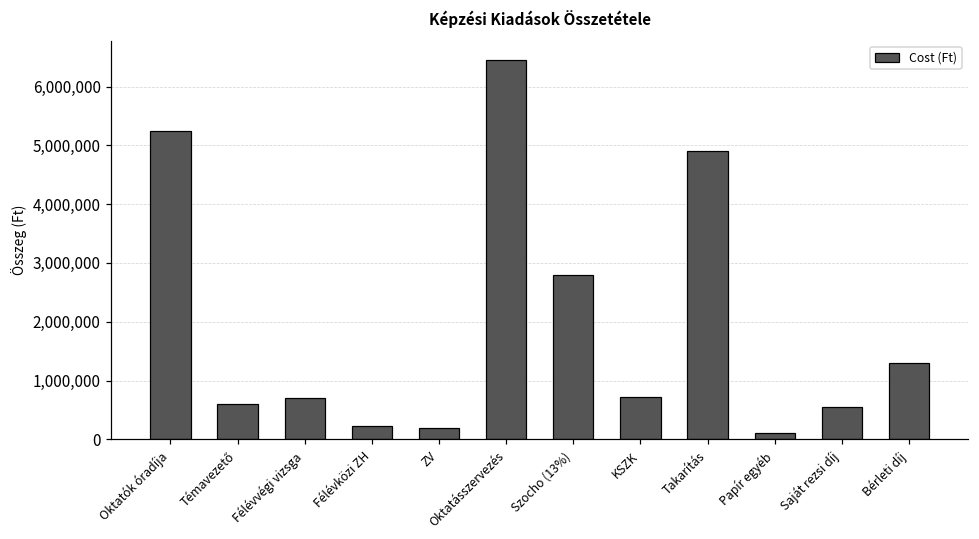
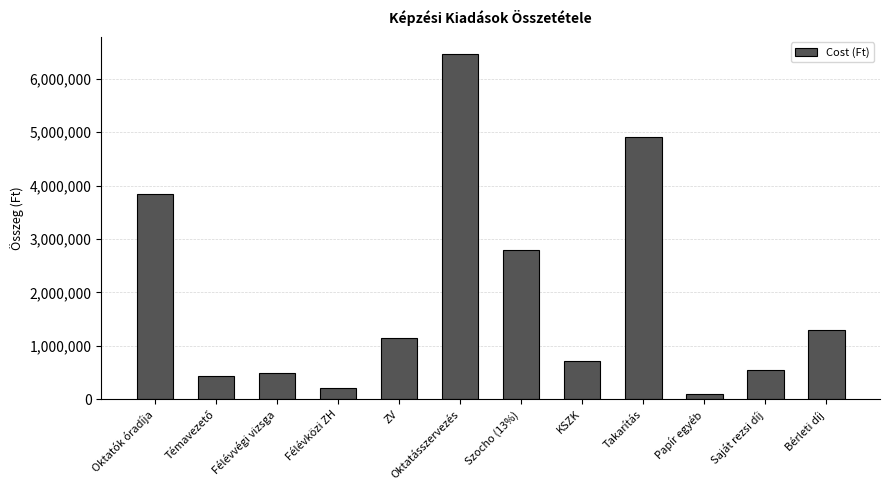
  {
-   "Oktatók óradíja": "5,200,000",
-   "Témavezető": "600,000",
-   "Félévvégi vizsga": "700,000",
+   "Oktatók óradíja": "3,800,000",
+   "Témavezető": "400,000",
+   "Félévvégi vizsga": "500,000",
    "Félévközi ZH": "200,000",
-   "ZV": "200,000",
+   "ZV": "1,100,000",
    "Oktatásszervezés": "6,500,000",
    "Szocho (13%)": "2,800,000",
    "KSZK": "700,000",
    "Takarítás": "4,900,000",
    "Papír egyéb": "100,000",
    "Saját rezsi díj": "500,000",
    "Bérleti díj": "1,300,000"
  }
